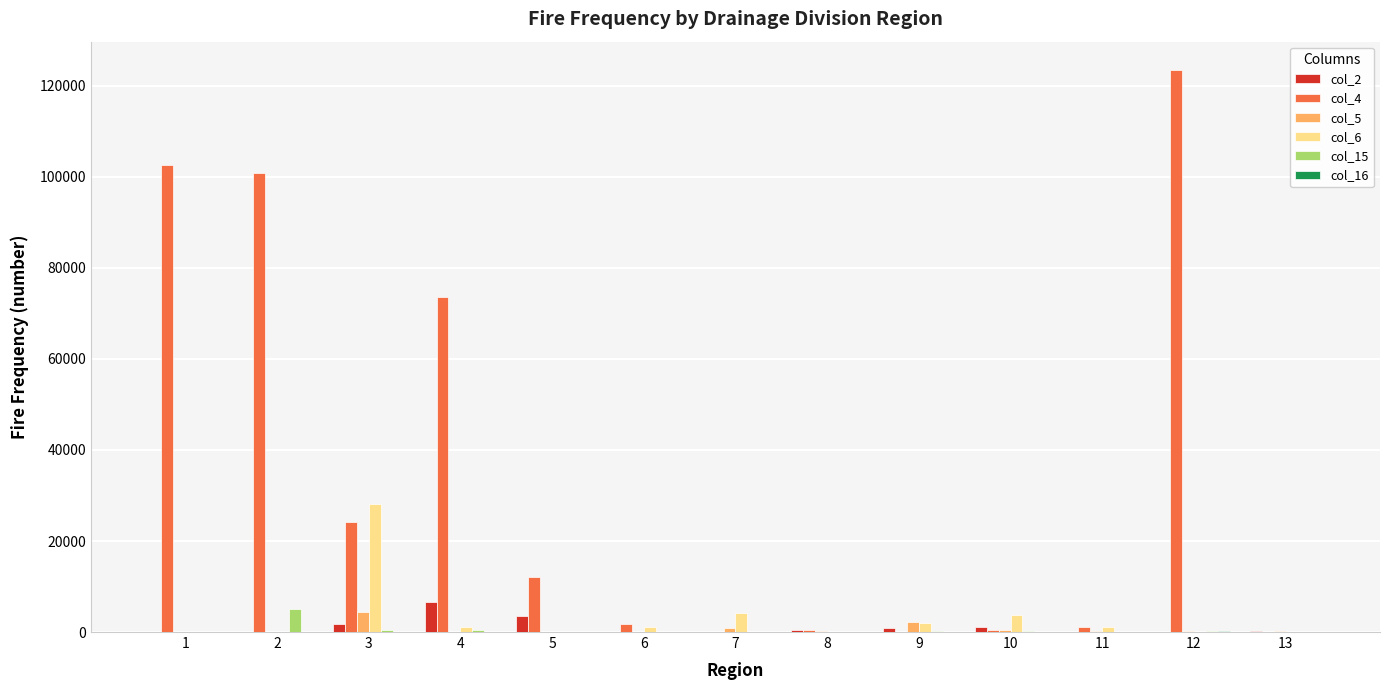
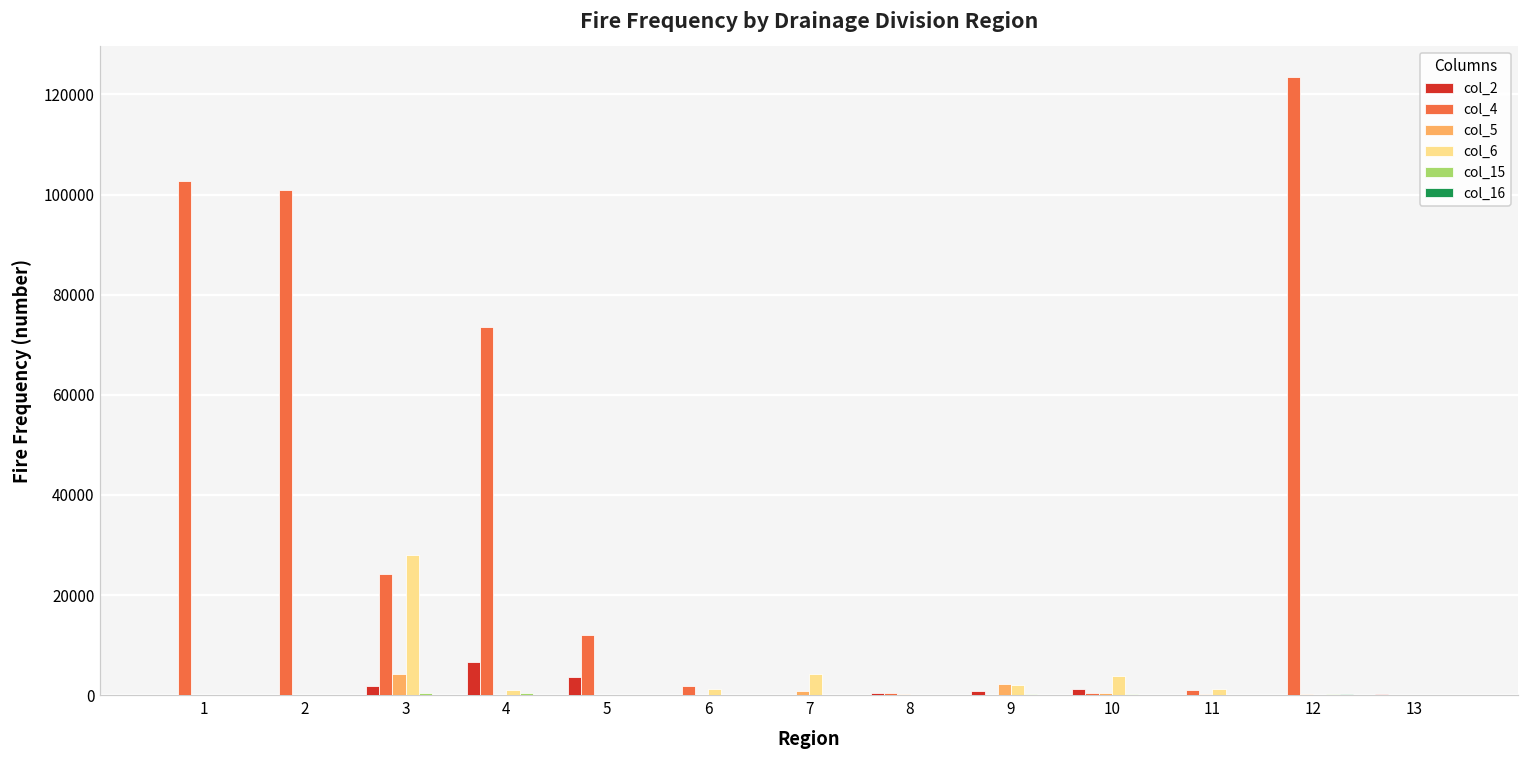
  {
    "col_2": {
      "2": 0,
      "3": 2000,
      "4": 7000,
      "5": 4000,
      "6": 0,
      "7": 0,
      "9": 1000,
      "10": 1000,
      "11": 0,
      "12": 0
    },
    "col_4": {
      "1": 103000,
      "2": 101000,
      "3": 24000,
      "4": 74000,
      "5": 12000,
      "6": 2000,
      "11": 1000,
      "12": 124000
    },
    "col_5": {
      "3": 4000,
      "5": 0,
      "7": 1000,
      "9": 2000
    },
    "col_6": {
      "3": 28000,
      "4": 1000,
      "5": 0,
      "6": 1000,
      "7": 4000,
      "9": 2000,
      "10": 4000,
      "11": 1000
    },
    "col_15": {
-     "2": 5000
+     "2": 0
    },
    "col_16": {
      "5": 0
    }
  }
